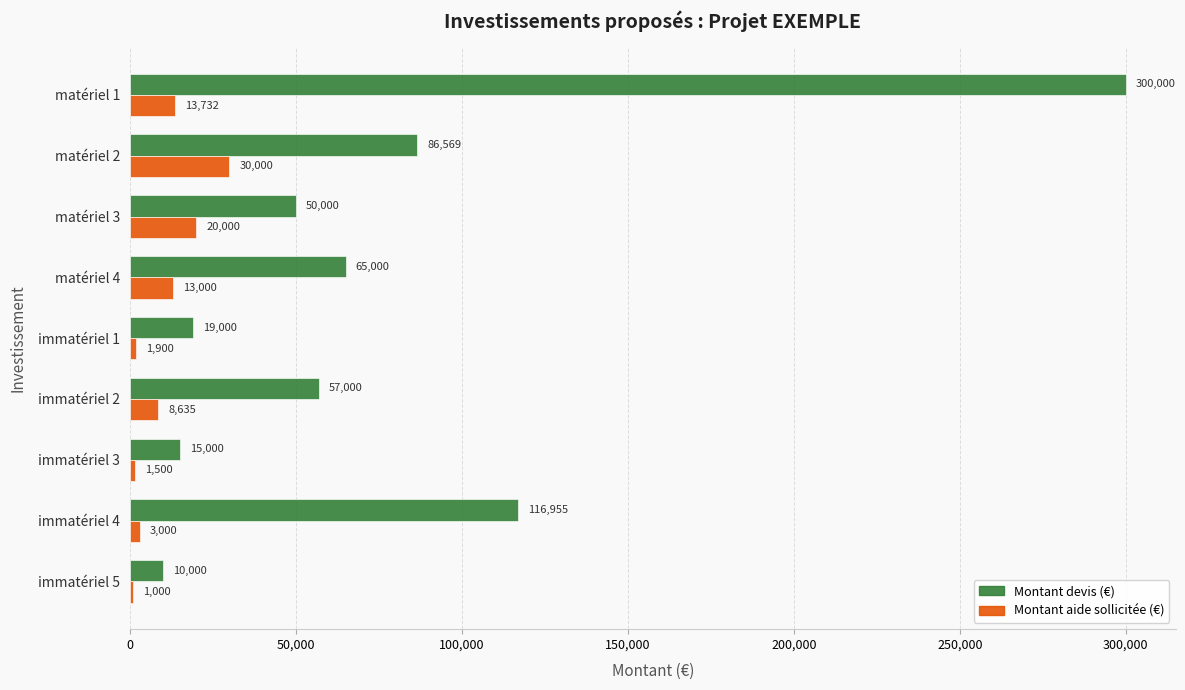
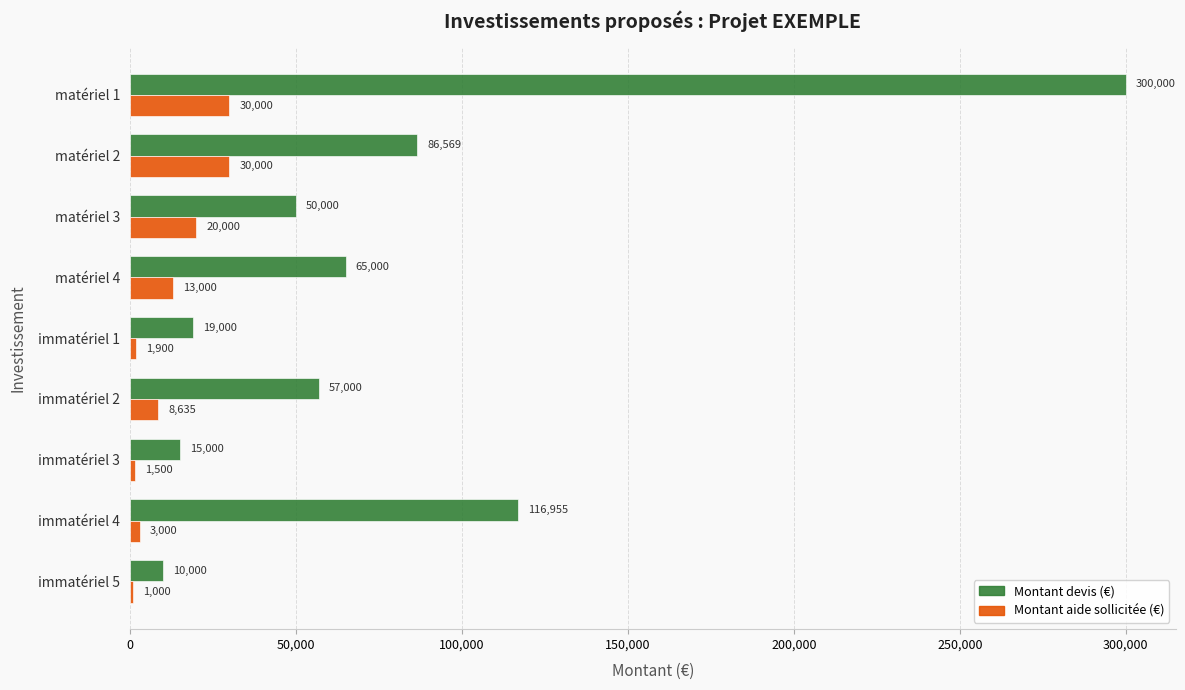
  {
    "Montant devis (€)": {
      "matériel 1": "300,000",
      "matériel 2": "86,569",
      "matériel 3": "50,000",
      "matériel 4": "65,000",
      "immatériel 1": "19,000",
      "immatériel 2": "57,000",
      "immatériel 3": "15,000",
      "immatériel 4": "116,955",
      "immatériel 5": "10,000"
    },
    "Montant aide sollicitée (€)": {
-     "matériel 1": "13,732",
+     "matériel 1": "30,000",
      "matériel 2": "30,000",
      "matériel 3": "20,000",
      "matériel 4": "13,000",
      "immatériel 1": "1,900",
      "immatériel 2": "8,635",
      "immatériel 3": "1,500",
      "immatériel 4": "3,000",
      "immatériel 5": "1,000"
    }
  }
